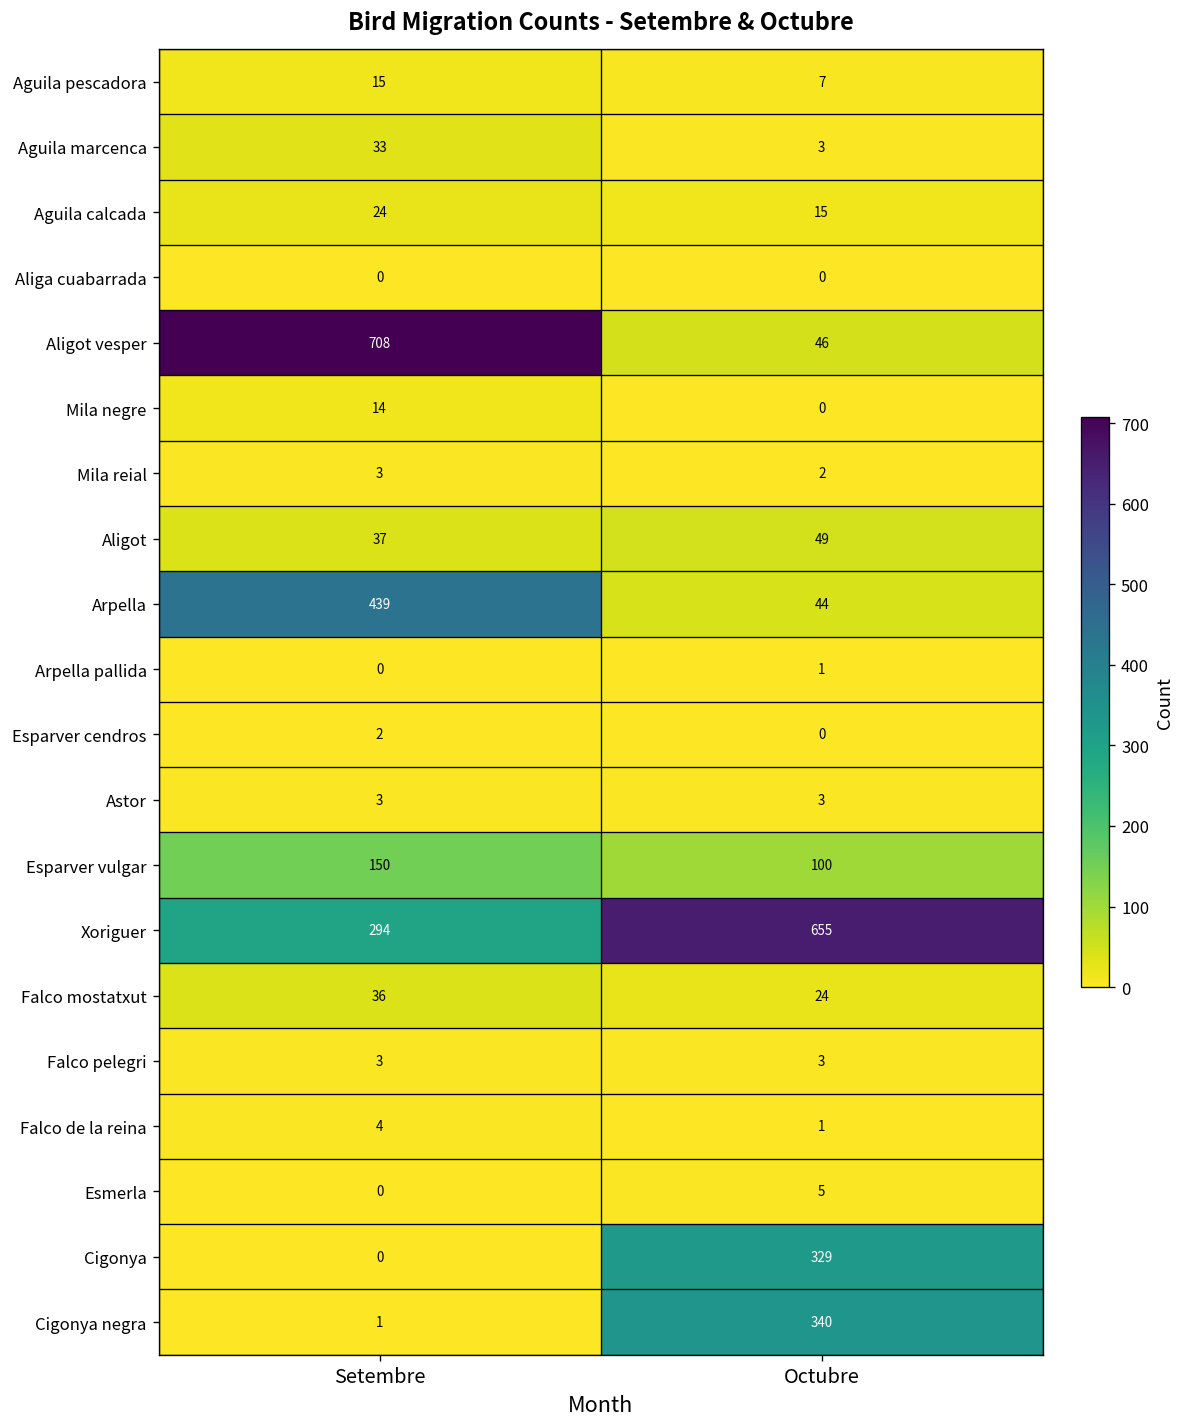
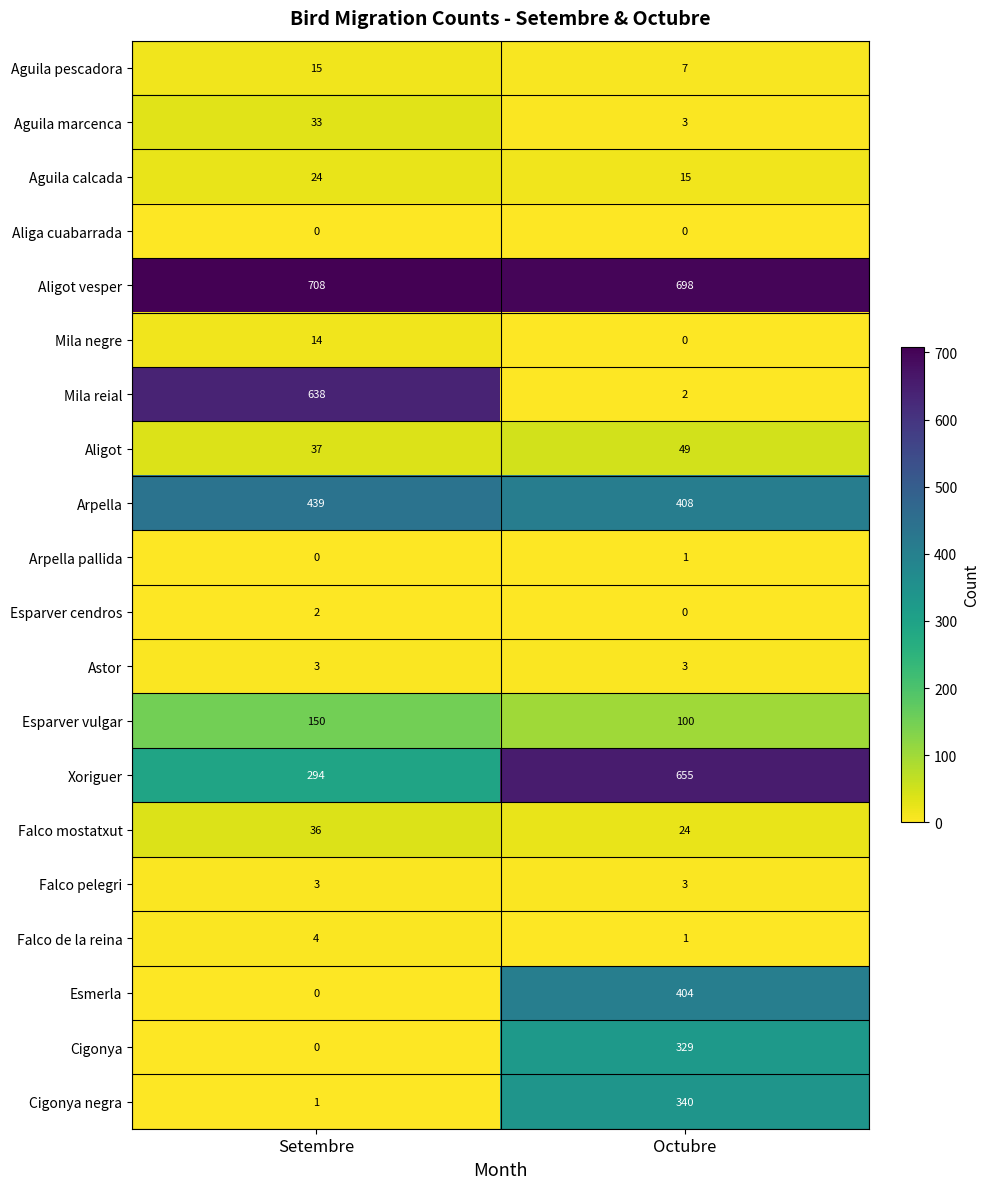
  {
    "Aguila pescadora": {
      "Setembre": 15,
      "Octubre": 7
    },
    "Aguila marcenca": {
      "Setembre": 33,
      "Octubre": 3
    },
    "Aguila calcada": {
      "Setembre": 24,
      "Octubre": 15
    },
    "Aliga cuabarrada": {
      "Setembre": 0,
      "Octubre": 0
    },
    "Aligot vesper": {
      "Setembre": 708,
-     "Octubre": 46
+     "Octubre": 698
    },
    "Mila negre": {
      "Setembre": 14,
      "Octubre": 0
    },
    "Mila reial": {
-     "Setembre": 3,
+     "Setembre": 638,
      "Octubre": 2
    },
    "Aligot": {
      "Setembre": 37,
      "Octubre": 49
    },
    "Arpella": {
      "Setembre": 439,
-     "Octubre": 44
+     "Octubre": 408
    },
    "Arpella pallida": {
      "Setembre": 0,
      "Octubre": 1
    },
    "Esparver cendros": {
      "Setembre": 2,
      "Octubre": 0
    },
    "Astor": {
      "Setembre": 3,
      "Octubre": 3
    },
    "Esparver vulgar": {
      "Setembre": 150,
      "Octubre": 100
    },
    "Xoriguer": {
      "Setembre": 294,
      "Octubre": 655
    },
    "Falco mostatxut": {
      "Setembre": 36,
      "Octubre": 24
    },
    "Falco pelegri": {
      "Setembre": 3,
      "Octubre": 3
    },
    "Falco de la reina": {
      "Setembre": 4,
      "Octubre": 1
    },
    "Esmerla": {
      "Setembre": 0,
-     "Octubre": 5
+     "Octubre": 404
    },
    "Cigonya": {
      "Setembre": 0,
      "Octubre": 329
    },
    "Cigonya negra": {
      "Setembre": 1,
      "Octubre": 340
    }
  }
